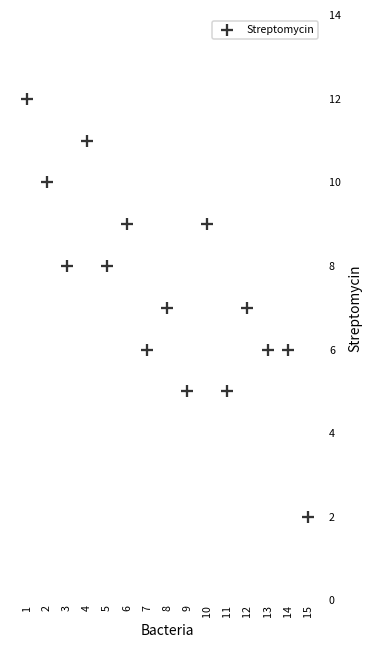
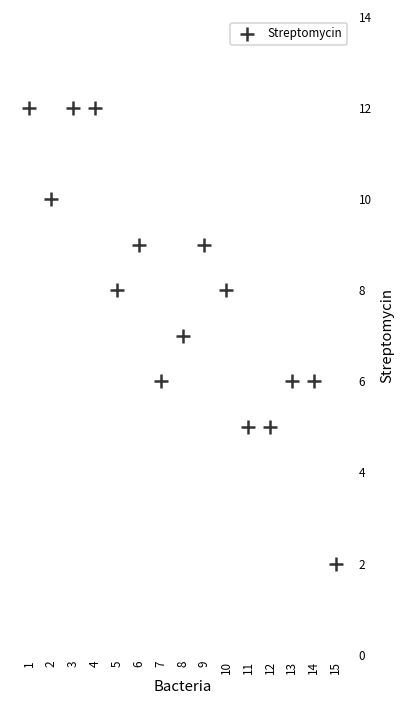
  {
-   "3": 8,
-   "4": 11,
-   "9": 5,
-   "10": 9,
-   "12": 7
+   "3": 12,
+   "4": 12,
+   "9": 9,
+   "10": 8,
+   "12": 5
  }
